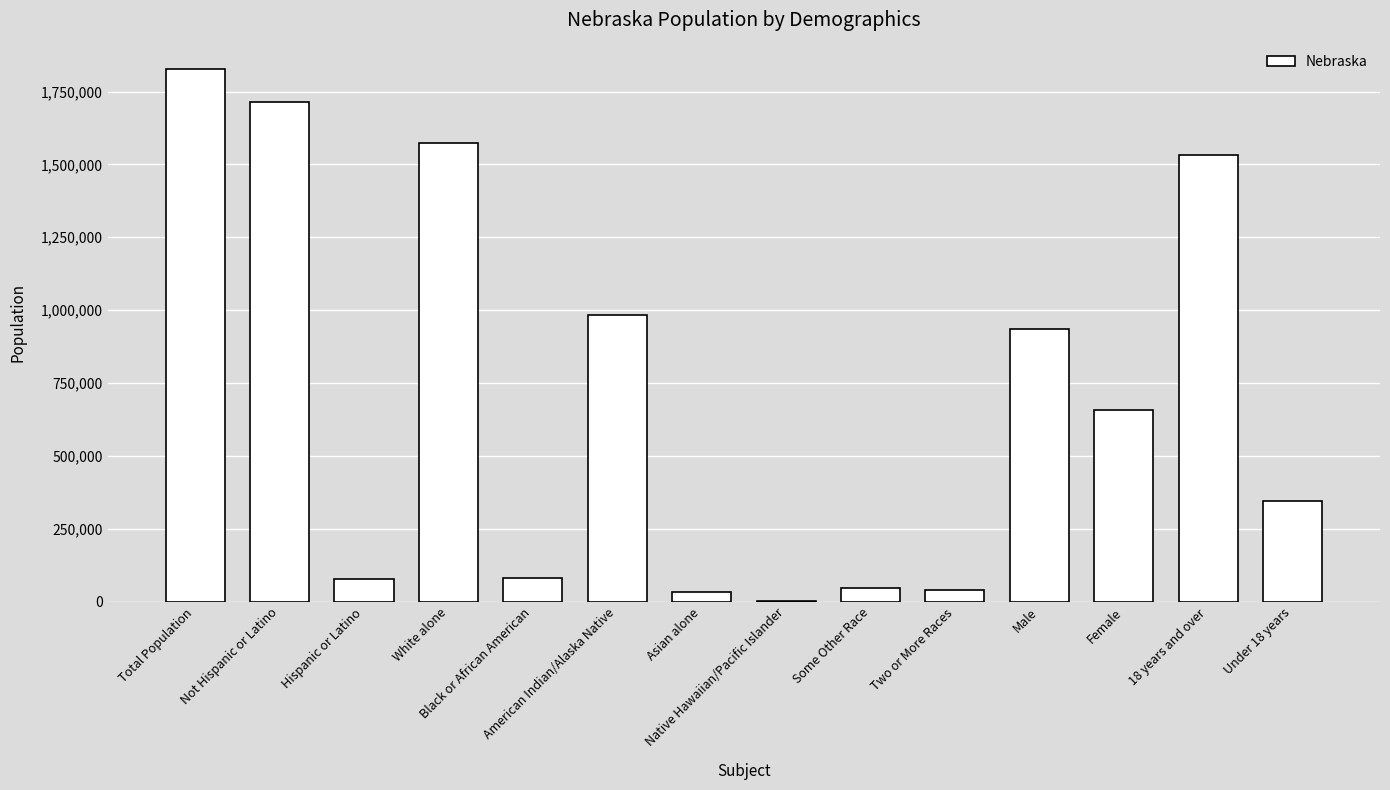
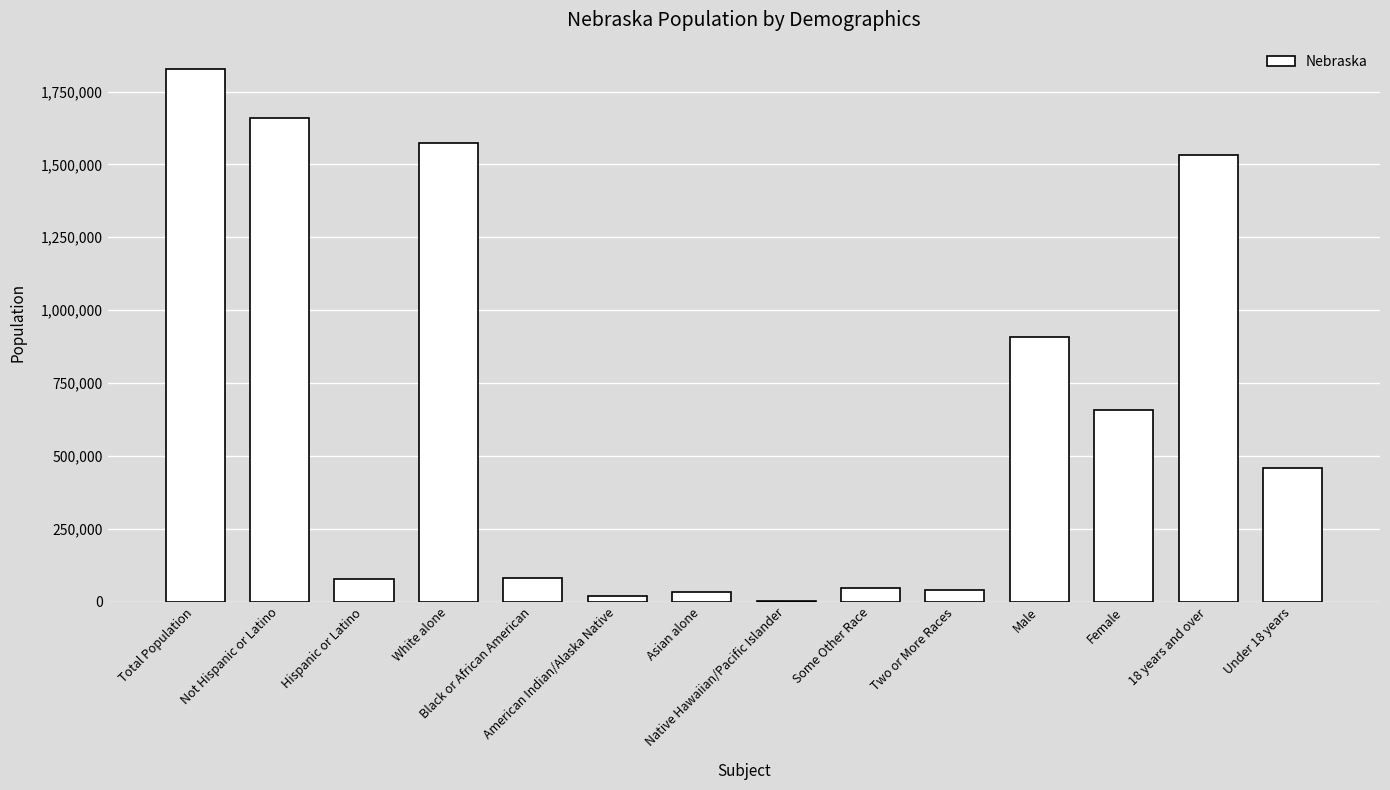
  {
    "Total Population": "1,830,000",
-   "Not Hispanic or Latino": "1,720,000",
+   "Not Hispanic or Latino": "1,660,000",
    "Hispanic or Latino": "80,000",
    "White alone": "1,570,000",
    "Black or African American": "80,000",
-   "American Indian/Alaska Native": "980,000",
+   "American Indian/Alaska Native": "20,000",
    "Asian alone": "30,000",
    "Some Other Race": "50,000",
    "Two or More Races": "40,000",
-   "Male": "930,000",
+   "Male": "910,000",
    "Female": "660,000",
    "18 years and over": "1,530,000",
-   "Under 18 years": "350,000"
+   "Under 18 years": "460,000"
  }
